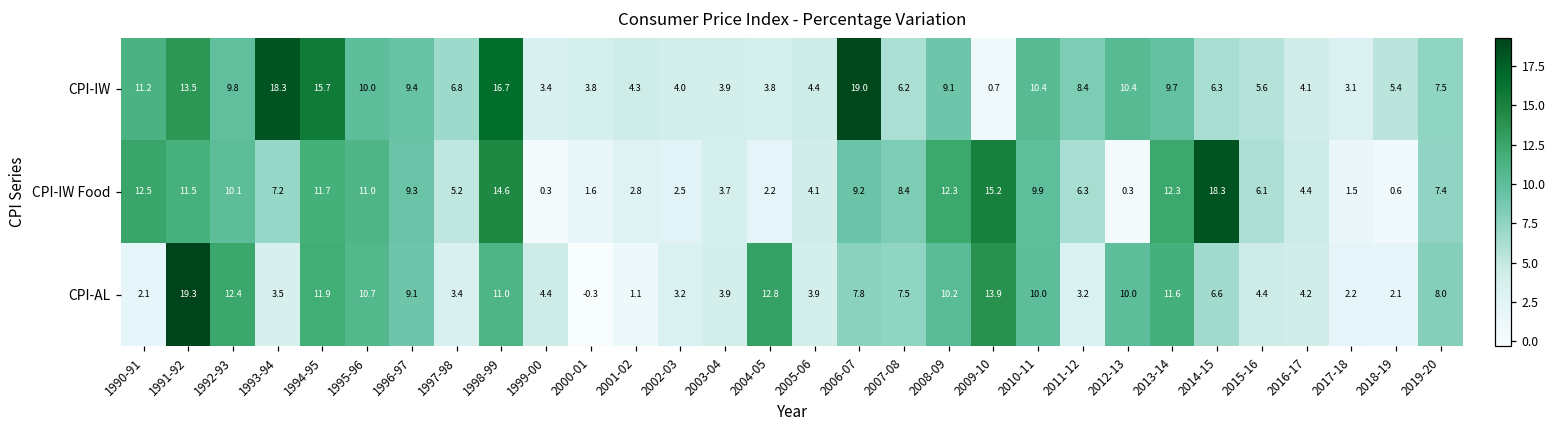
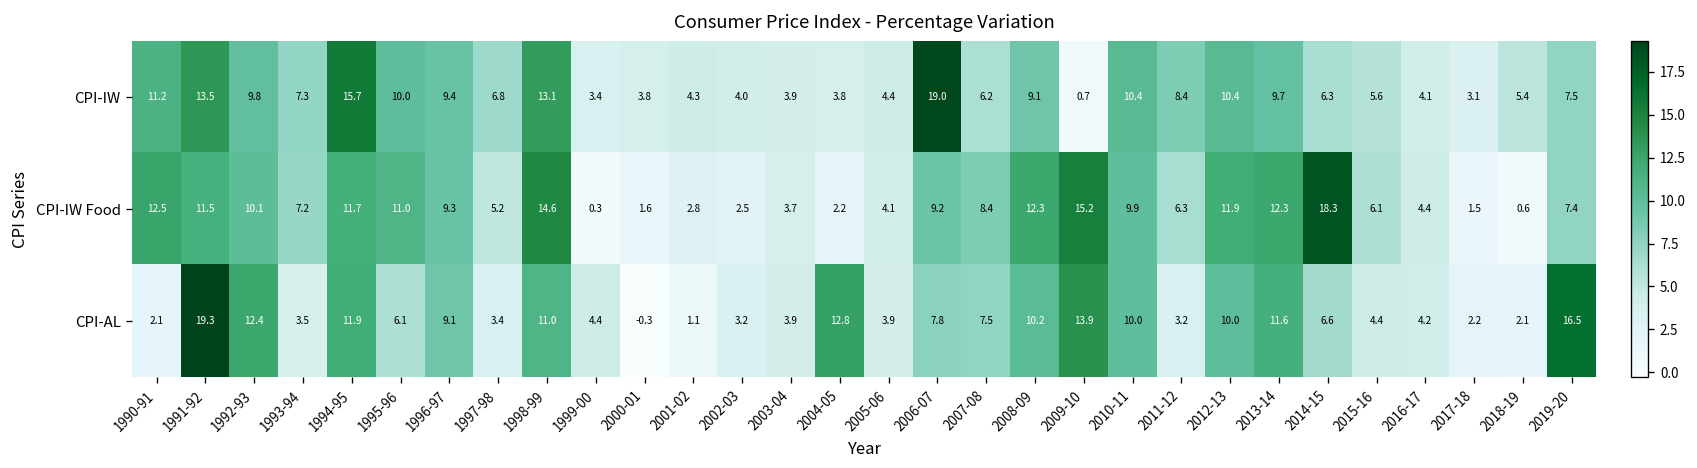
  {
    "CPI-IW": {
      "1990-91": 11.2,
      "1991-92": 13.5,
      "1992-93": 9.8,
-     "1993-94": 18.3,
+     "1993-94": 7.3,
      "1994-95": 15.7,
      "1995-96": 10.0,
      "1996-97": 9.4,
      "1997-98": 6.8,
-     "1998-99": 16.7,
+     "1998-99": 13.1,
      "1999-00": 3.4,
      "2000-01": 3.8,
      "2001-02": 4.3,
      "2002-03": 4.0,
      "2003-04": 3.9,
      "2004-05": 3.8,
      "2005-06": 4.4,
      "2006-07": 19.0,
      "2007-08": 6.2,
      "2008-09": 9.1,
      "2009-10": 0.7,
      "2010-11": 10.4,
      "2011-12": 8.4,
      "2012-13": 10.4,
      "2013-14": 9.7,
      "2014-15": 6.3,
      "2015-16": 5.6,
      "2016-17": 4.1,
      "2017-18": 3.1,
      "2018-19": 5.4,
      "2019-20": 7.5
    },
    "CPI-IW Food": {
      "1990-91": 12.5,
      "1991-92": 11.5,
      "1992-93": 10.1,
      "1993-94": 7.2,
      "1994-95": 11.7,
      "1995-96": 11.0,
      "1996-97": 9.3,
      "1997-98": 5.2,
      "1998-99": 14.6,
      "1999-00": 0.3,
      "2000-01": 1.6,
      "2001-02": 2.8,
      "2002-03": 2.5,
      "2003-04": 3.7,
      "2004-05": 2.2,
      "2005-06": 4.1,
      "2006-07": 9.2,
      "2007-08": 8.4,
      "2008-09": 12.3,
      "2009-10": 15.2,
      "2010-11": 9.9,
      "2011-12": 6.3,
-     "2012-13": 0.3,
+     "2012-13": 11.9,
      "2013-14": 12.3,
      "2014-15": 18.3,
      "2015-16": 6.1,
      "2016-17": 4.4,
      "2017-18": 1.5,
      "2018-19": 0.6,
      "2019-20": 7.4
    },
    "CPI-AL": {
      "1990-91": 2.1,
      "1991-92": 19.3,
      "1992-93": 12.4,
      "1993-94": 3.5,
      "1994-95": 11.9,
-     "1995-96": 10.7,
+     "1995-96": 6.1,
      "1996-97": 9.1,
      "1997-98": 3.4,
      "1998-99": 11.0,
      "1999-00": 4.4,
      "2000-01": -0.3,
      "2001-02": 1.1,
      "2002-03": 3.2,
      "2003-04": 3.9,
      "2004-05": 12.8,
      "2005-06": 3.9,
      "2006-07": 7.8,
      "2007-08": 7.5,
      "2008-09": 10.2,
      "2009-10": 13.9,
      "2010-11": 10.0,
      "2011-12": 3.2,
      "2012-13": 10.0,
      "2013-14": 11.6,
      "2014-15": 6.6,
      "2015-16": 4.4,
      "2016-17": 4.2,
      "2017-18": 2.2,
      "2018-19": 2.1,
-     "2019-20": 8.0
+     "2019-20": 16.5
    }
  }
